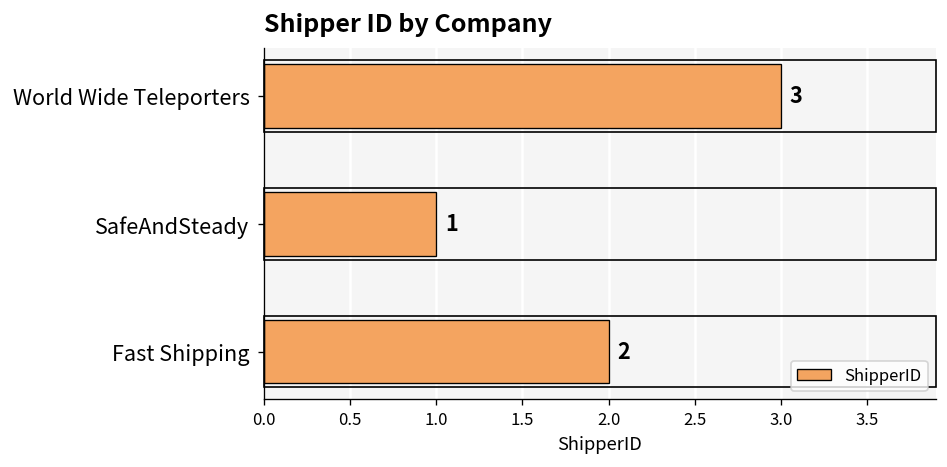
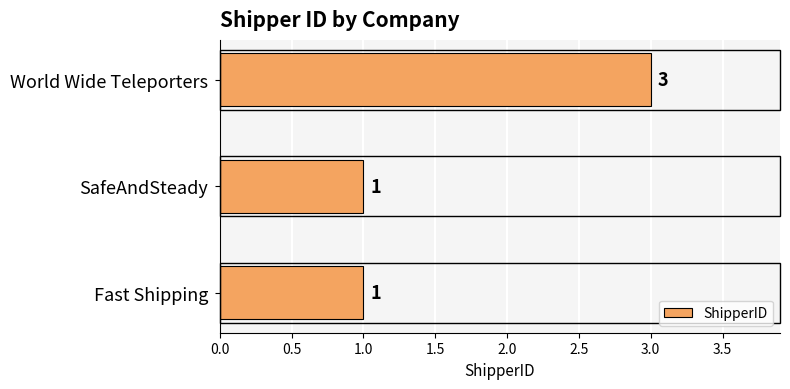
  {
    "World Wide Teleporters": 3,
    "SafeAndSteady": 1,
-   "Fast Shipping": 2
+   "Fast Shipping": 1
  }
